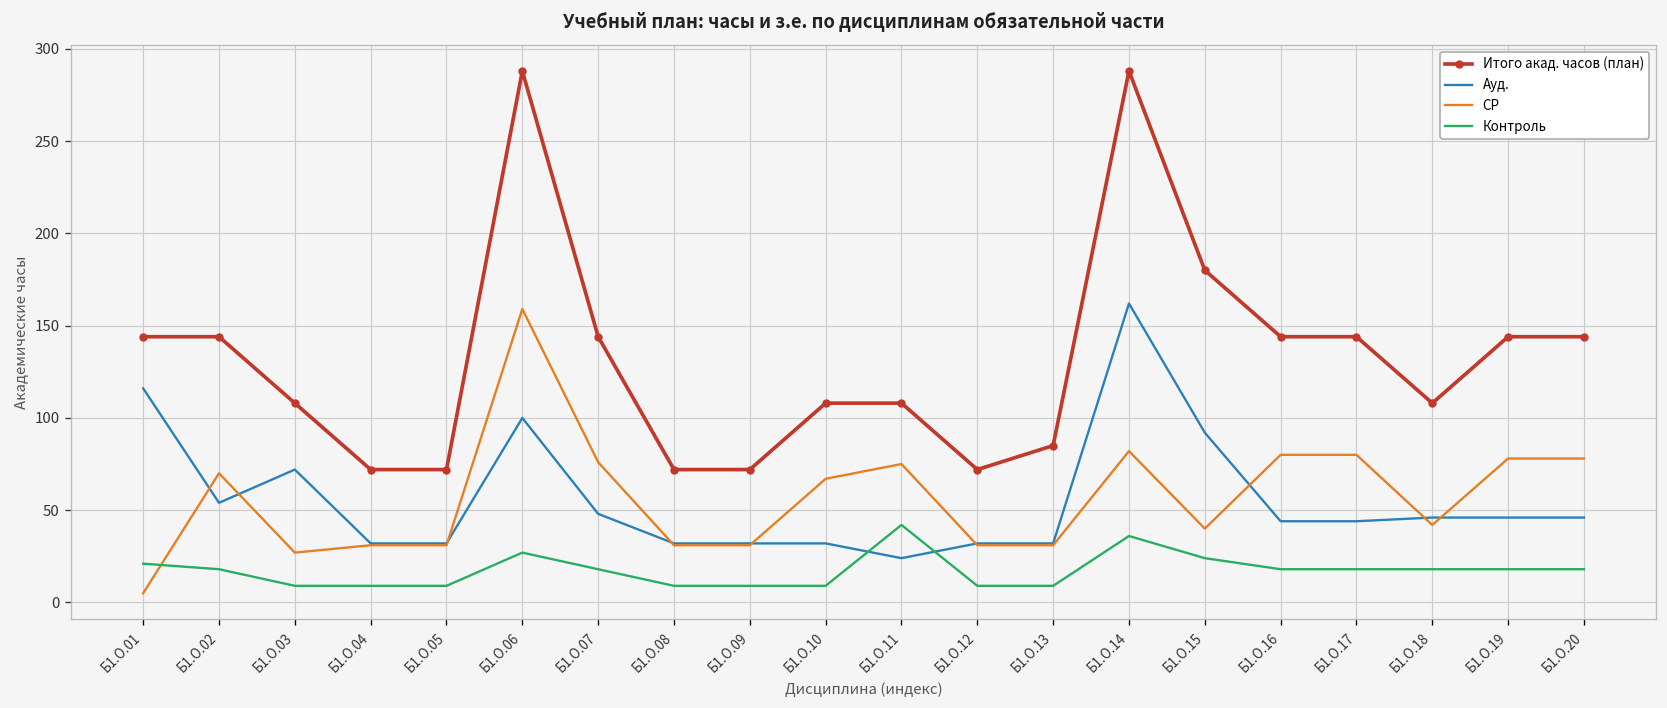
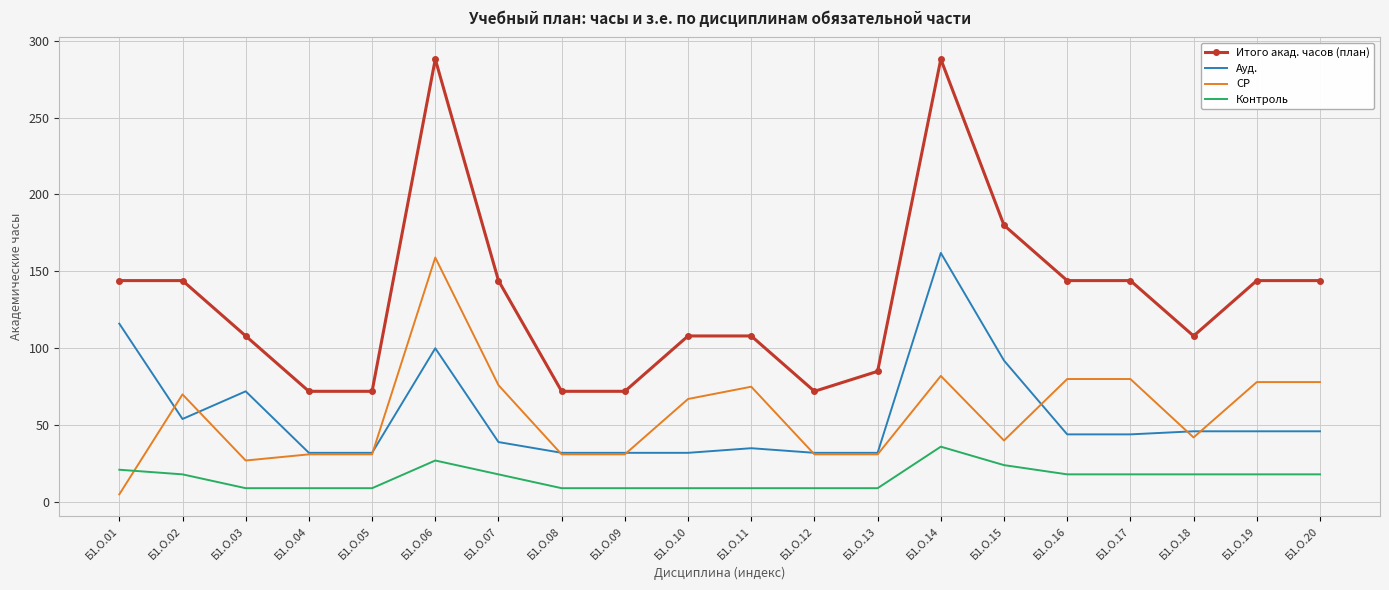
  {
    "Итого акад. часов (план)": {
      "Б1.О.01": 144,
      "Б1.О.02": 144,
      "Б1.О.03": 108,
      "Б1.О.04": 72,
      "Б1.О.05": 72,
      "Б1.О.06": 288,
      "Б1.О.07": 144,
      "Б1.О.08": 72,
      "Б1.О.09": 72,
      "Б1.О.10": 108,
      "Б1.О.11": 108,
      "Б1.О.12": 72,
      "Б1.О.13": 85,
      "Б1.О.14": 288,
      "Б1.О.15": 180,
      "Б1.О.16": 144,
      "Б1.О.17": 144,
      "Б1.О.18": 108,
      "Б1.О.19": 144,
      "Б1.О.20": 144
    },
    "Ауд.": {
      "Б1.О.01": 116,
      "Б1.О.02": 54,
      "Б1.О.03": 72,
      "Б1.О.06": 100,
-     "Б1.О.07": 48,
+     "Б1.О.07": 39,
      "Б1.О.10": 32,
-     "Б1.О.11": 24,
+     "Б1.О.11": 35,
      "Б1.О.14": 162,
      "Б1.О.15": 92,
      "Б1.О.16": 44,
      "Б1.О.17": 44,
      "Б1.О.18": 46,
      "Б1.О.19": 46,
      "Б1.О.20": 46
    },
    "СР": {
      "Б1.О.01": 5,
      "Б1.О.02": 70,
      "Б1.О.03": 27,
      "Б1.О.06": 159,
      "Б1.О.07": 76,
      "Б1.О.10": 67,
      "Б1.О.11": 75,
      "Б1.О.14": 82,
      "Б1.О.15": 40,
      "Б1.О.16": 80,
      "Б1.О.17": 80,
      "Б1.О.18": 42,
      "Б1.О.19": 78,
      "Б1.О.20": 78
    },
    "Контроль": {
      "Б1.О.01": 21,
      "Б1.О.02": 18,
      "Б1.О.03": 9,
      "Б1.О.04": 9,
      "Б1.О.05": 9,
      "Б1.О.06": 27,
      "Б1.О.07": 18,
      "Б1.О.08": 9,
      "Б1.О.09": 9,
      "Б1.О.10": 9,
-     "Б1.О.11": 42,
+     "Б1.О.11": 9,
      "Б1.О.12": 9,
      "Б1.О.13": 9,
      "Б1.О.14": 36,
      "Б1.О.15": 24,
      "Б1.О.16": 18,
      "Б1.О.17": 18,
      "Б1.О.18": 18,
      "Б1.О.19": 18,
      "Б1.О.20": 18
    }
  }
